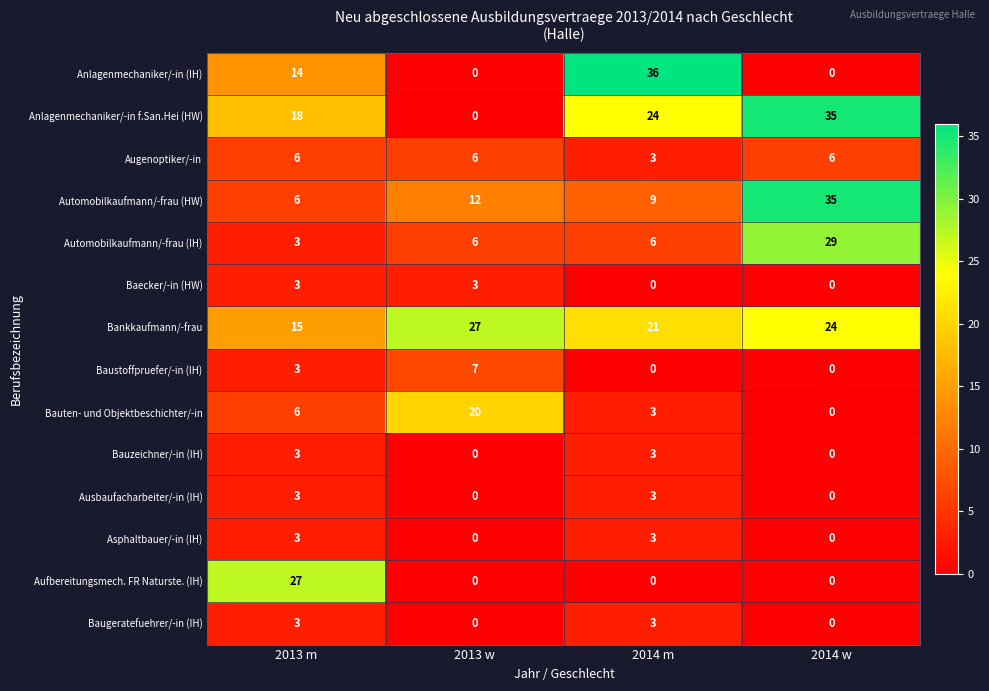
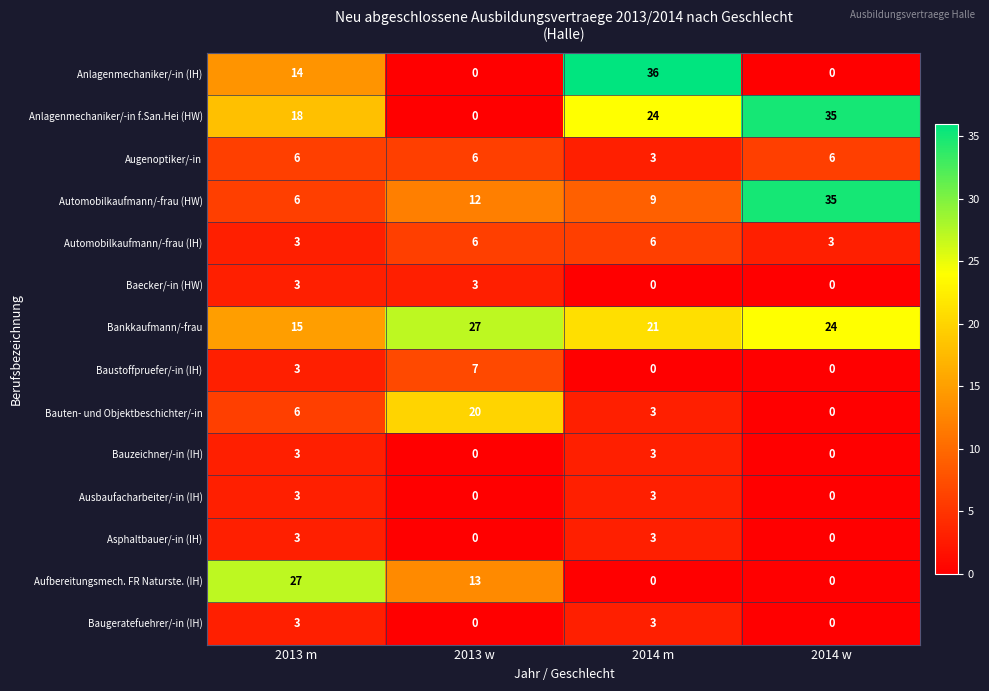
  {
    "Anlagenmechaniker/-in (IH)": {
      "2013 m": 14,
      "2013 w": 0,
      "2014 m": 36,
      "2014 w": 0
    },
    "Anlagenmechaniker/-in f.San.Hei (HW)": {
      "2013 m": 18,
      "2013 w": 0,
      "2014 m": 24,
      "2014 w": 35
    },
    "Augenoptiker/-in": {
      "2013 m": 6,
      "2013 w": 6,
      "2014 m": 3,
      "2014 w": 6
    },
    "Automobilkaufmann/-frau (HW)": {
      "2013 m": 6,
      "2013 w": 12,
      "2014 m": 9,
      "2014 w": 35
    },
    "Automobilkaufmann/-frau (IH)": {
      "2013 m": 3,
      "2013 w": 6,
      "2014 m": 6,
-     "2014 w": 29
+     "2014 w": 3
    },
    "Baecker/-in (HW)": {
      "2013 m": 3,
      "2013 w": 3,
      "2014 m": 0,
      "2014 w": 0
    },
    "Bankkaufmann/-frau": {
      "2013 m": 15,
      "2013 w": 27,
      "2014 m": 21,
      "2014 w": 24
    },
    "Baustoffpruefer/-in (IH)": {
      "2013 m": 3,
      "2013 w": 7,
      "2014 m": 0,
      "2014 w": 0
    },
    "Bauten- und Objektbeschichter/-in": {
      "2013 m": 6,
      "2013 w": 20,
      "2014 m": 3,
      "2014 w": 0
    },
    "Bauzeichner/-in (IH)": {
      "2013 m": 3,
      "2013 w": 0,
      "2014 m": 3,
      "2014 w": 0
    },
    "Ausbaufacharbeiter/-in (IH)": {
      "2013 m": 3,
      "2013 w": 0,
      "2014 m": 3,
      "2014 w": 0
    },
    "Asphaltbauer/-in (IH)": {
      "2013 m": 3,
      "2013 w": 0,
      "2014 m": 3,
      "2014 w": 0
    },
    "Aufbereitungsmech. FR Naturste. (IH)": {
      "2013 m": 27,
-     "2013 w": 0,
+     "2013 w": 13,
      "2014 m": 0,
      "2014 w": 0
    },
    "Baugeratefuehrer/-in (IH)": {
      "2013 m": 3,
      "2013 w": 0,
      "2014 m": 3,
      "2014 w": 0
    }
  }
